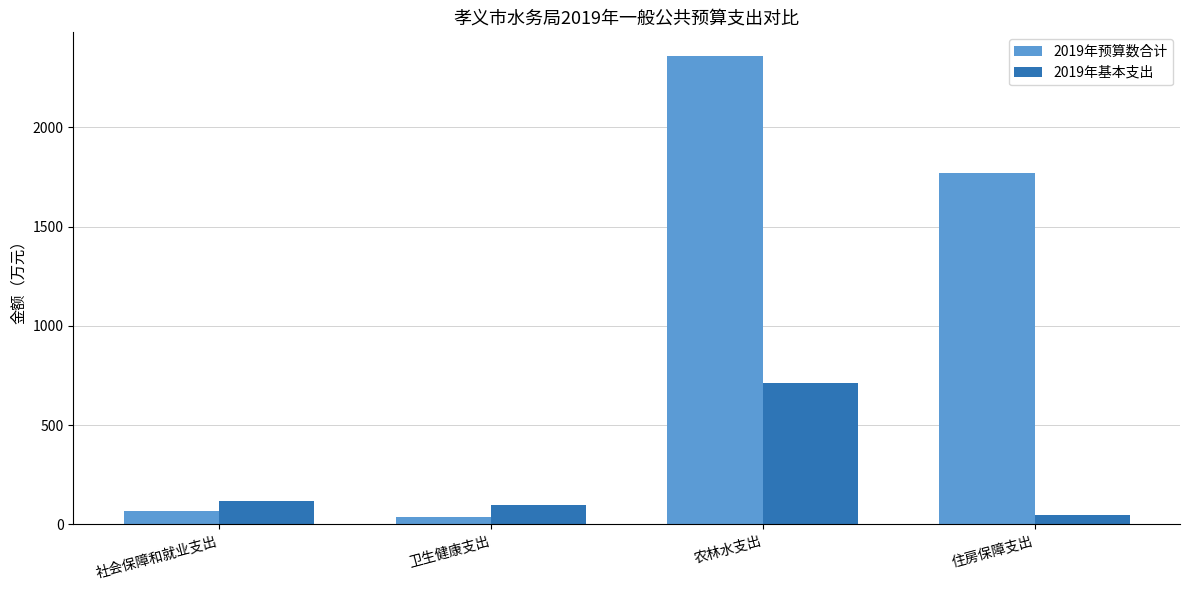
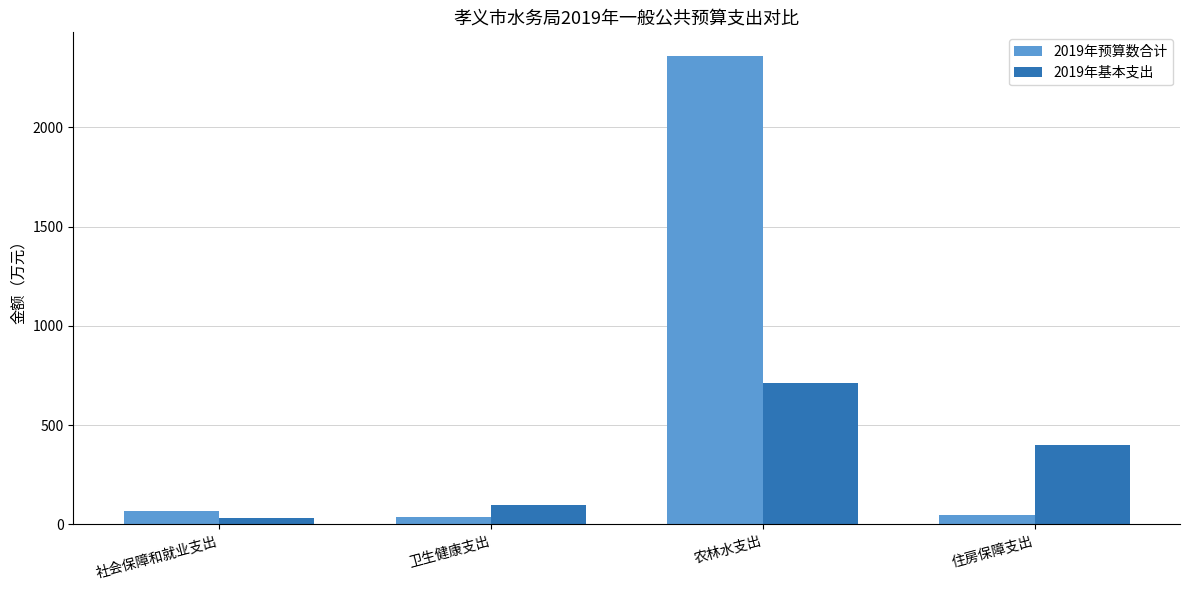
  {
    "2019年预算数合计": {
      "社会保障和就业支出": 70,
      "卫生健康支出": 40,
      "农林水支出": 2360,
-     "住房保障支出": 1770
+     "住房保障支出": 50
    },
    "2019年基本支出": {
-     "社会保障和就业支出": 120,
+     "社会保障和就业支出": 30,
      "卫生健康支出": 100,
      "农林水支出": 710,
-     "住房保障支出": 50
+     "住房保障支出": 400
    }
  }
